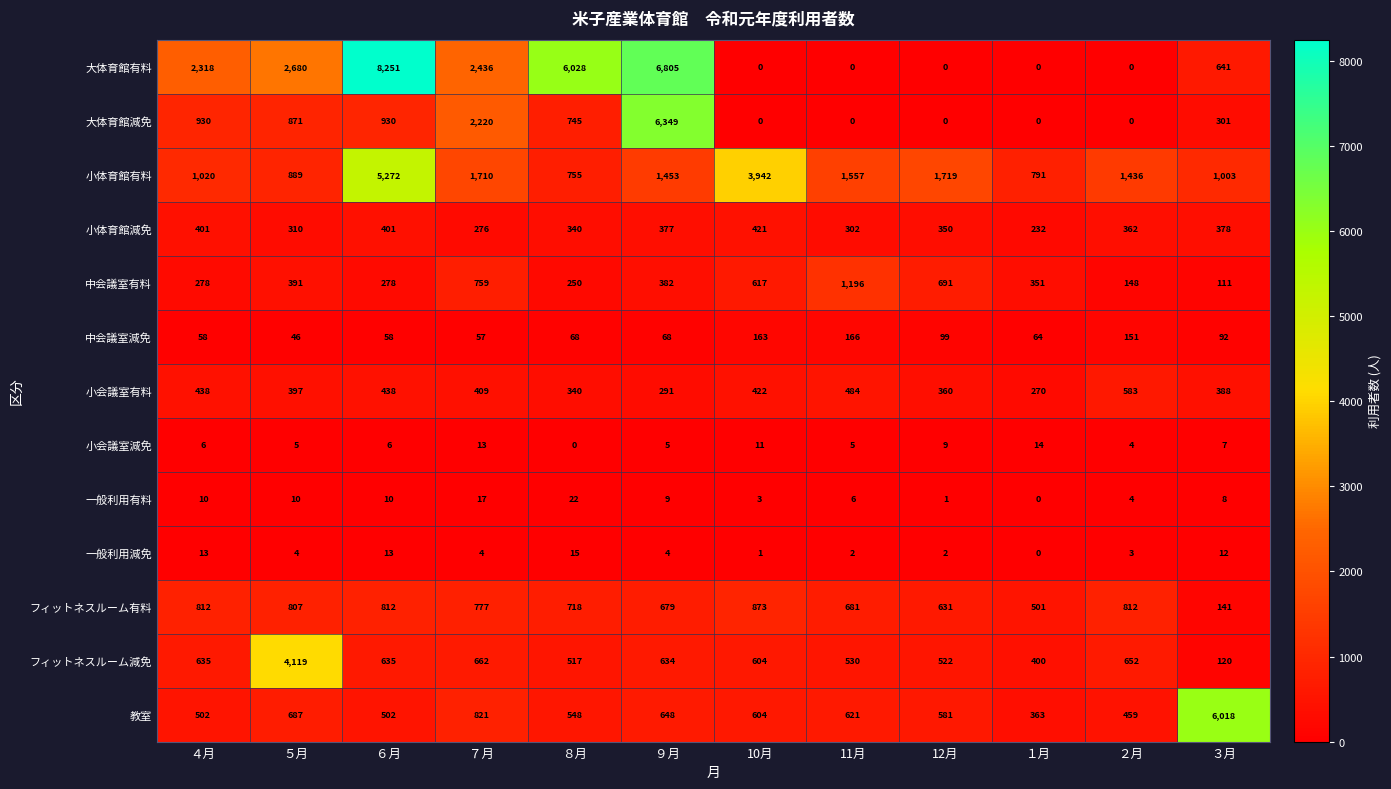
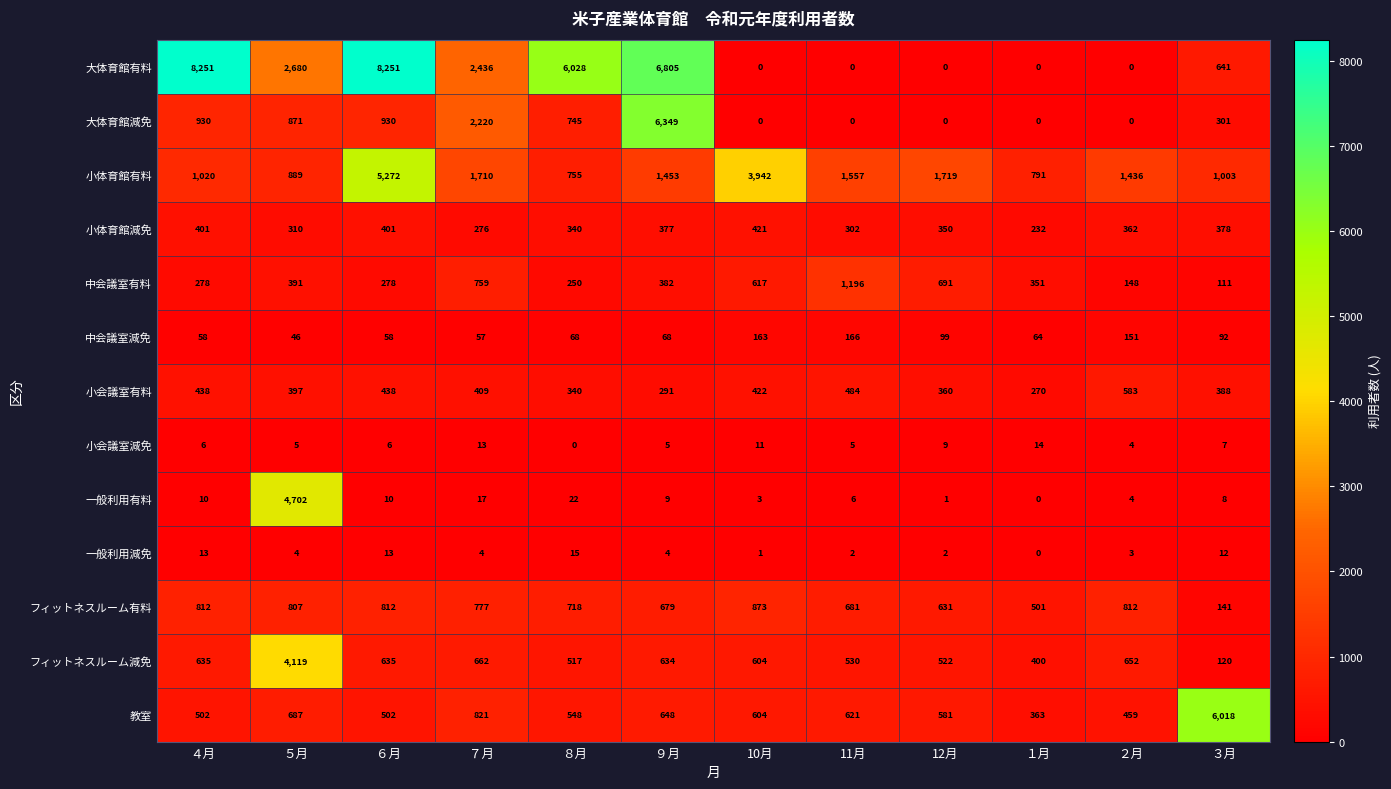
  {
    "大体育館有料": {
-     "４月": "2,318",
+     "４月": "8,251",
      "５月": "2,680",
      "６月": "8,251",
      "７月": "2,436",
      "８月": "6,028",
      "９月": "6,805",
      "10月": "0",
      "11月": "0",
      "12月": "0",
      "１月": "0",
      "２月": "0",
      "３月": "641"
    },
    "大体育館減免": {
      "４月": "930",
      "５月": "871",
      "６月": "930",
      "７月": "2,220",
      "８月": "745",
      "９月": "6,349",
      "10月": "0",
      "11月": "0",
      "12月": "0",
      "１月": "0",
      "２月": "0",
      "３月": "301"
    },
    "小体育館有料": {
      "４月": "1,020",
      "５月": "889",
      "６月": "5,272",
      "７月": "1,710",
      "８月": "755",
      "９月": "1,453",
      "10月": "3,942",
      "11月": "1,557",
      "12月": "1,719",
      "１月": "791",
      "２月": "1,436",
      "３月": "1,003"
    },
    "小体育館減免": {
      "４月": "401",
      "５月": "310",
      "６月": "401",
      "７月": "276",
      "８月": "340",
      "９月": "377",
      "10月": "421",
      "11月": "302",
      "12月": "350",
      "１月": "232",
      "２月": "362",
      "３月": "378"
    },
    "中会議室有料": {
      "４月": "278",
      "５月": "391",
      "６月": "278",
      "７月": "759",
      "８月": "250",
      "９月": "382",
      "10月": "617",
      "11月": "1,196",
      "12月": "691",
      "１月": "351",
      "２月": "148",
      "３月": "111"
    },
    "中会議室減免": {
      "４月": "58",
      "５月": "46",
      "６月": "58",
      "７月": "57",
      "８月": "68",
      "９月": "68",
      "10月": "163",
      "11月": "166",
      "12月": "99",
      "１月": "64",
      "２月": "151",
      "３月": "92"
    },
    "小会議室有料": {
      "４月": "438",
      "５月": "397",
      "６月": "438",
      "７月": "409",
      "８月": "340",
      "９月": "291",
      "10月": "422",
      "11月": "484",
      "12月": "360",
      "１月": "270",
      "２月": "583",
      "３月": "388"
    },
    "小会議室減免": {
      "４月": "6",
      "５月": "5",
      "６月": "6",
      "７月": "13",
      "８月": "0",
      "９月": "5",
      "10月": "11",
      "11月": "5",
      "12月": "9",
      "１月": "14",
      "２月": "4",
      "３月": "7"
    },
    "一般利用有料": {
      "４月": "10",
-     "５月": "10",
+     "５月": "4,702",
      "６月": "10",
      "７月": "17",
      "８月": "22",
      "９月": "9",
      "10月": "3",
      "11月": "6",
      "12月": "1",
      "１月": "0",
      "２月": "4",
      "３月": "8"
    },
    "一般利用減免": {
      "４月": "13",
      "５月": "4",
      "６月": "13",
      "７月": "4",
      "８月": "15",
      "９月": "4",
      "10月": "1",
      "11月": "2",
      "12月": "2",
      "１月": "0",
      "２月": "3",
      "３月": "12"
    },
    "フィットネスルーム有料": {
      "４月": "812",
      "５月": "807",
      "６月": "812",
      "７月": "777",
      "８月": "718",
      "９月": "679",
      "10月": "873",
      "11月": "681",
      "12月": "631",
      "１月": "501",
      "２月": "812",
      "３月": "141"
    },
    "フィットネスルーム減免": {
      "４月": "635",
      "５月": "4,119",
      "６月": "635",
      "７月": "662",
      "８月": "517",
      "９月": "634",
      "10月": "604",
      "11月": "530",
      "12月": "522",
      "１月": "400",
      "２月": "652",
      "３月": "120"
    },
    "教室": {
      "４月": "502",
      "５月": "687",
      "６月": "502",
      "７月": "821",
      "８月": "548",
      "９月": "648",
      "10月": "604",
      "11月": "621",
      "12月": "581",
      "１月": "363",
      "２月": "459",
      "３月": "6,018"
    }
  }
